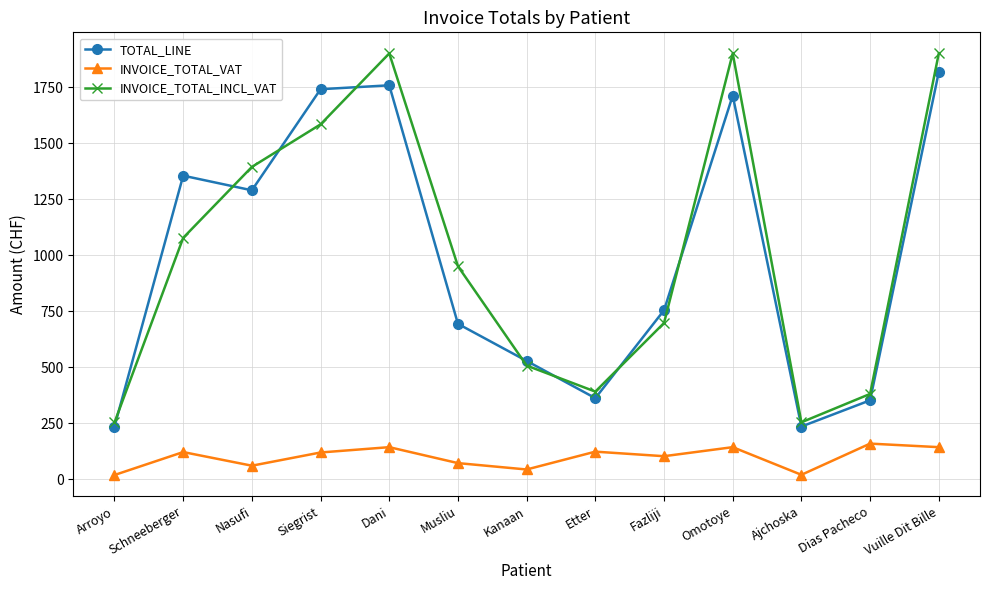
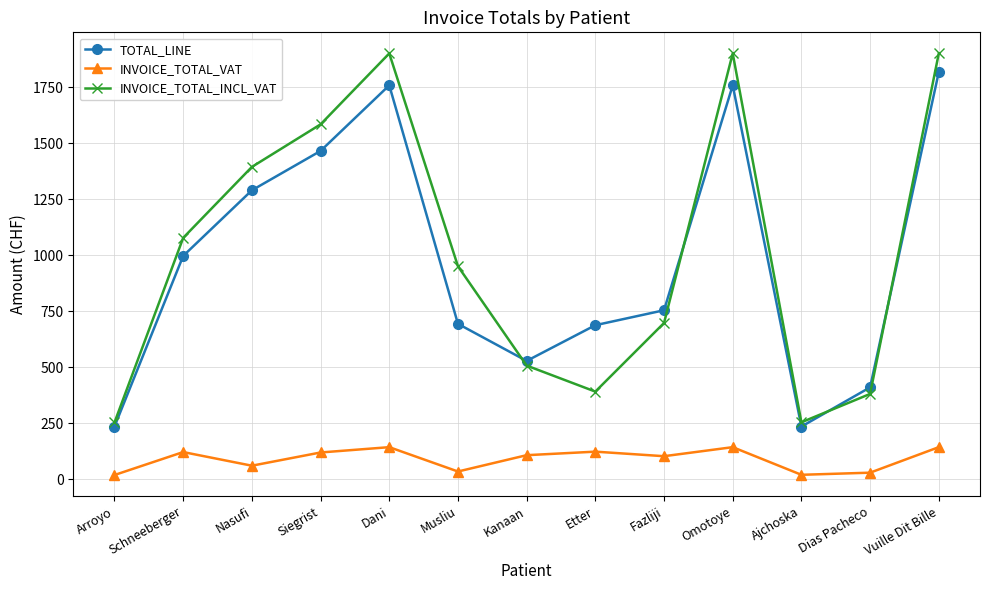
  {
    "TOTAL_LINE": {
      "Arroyo": 230,
-     "Schneeberger": 1350,
+     "Schneeberger": 1000,
      "Nasufi": 1290,
-     "Siegrist": 1740,
+     "Siegrist": 1470,
      "Dani": 1760,
      "Musliu": 690,
      "Kanaan": 530,
-     "Etter": 360,
+     "Etter": 690,
      "Fazliji": 750,
-     "Omotoye": 1710,
+     "Omotoye": 1760,
      "Ajchoska": 230,
-     "Dias Pacheco": 350,
+     "Dias Pacheco": 410,
      "Vuille Dit Bille": 1820
    },
    "INVOICE_TOTAL_VAT": {
      "Arroyo": 20,
      "Schneeberger": 120,
      "Nasufi": 60,
      "Siegrist": 120,
      "Dani": 140,
-     "Musliu": 70,
-     "Kanaan": 40,
+     "Musliu": 30,
+     "Kanaan": 110,
      "Etter": 120,
      "Fazliji": 100,
      "Omotoye": 140,
      "Ajchoska": 20,
-     "Dias Pacheco": 160,
+     "Dias Pacheco": 30,
      "Vuille Dit Bille": 140
    },
    "INVOICE_TOTAL_INCL_VAT": {
      "Arroyo": 250,
      "Schneeberger": 1080,
      "Nasufi": 1390,
      "Siegrist": 1580,
      "Dani": 1900,
      "Musliu": 950,
      "Kanaan": 510,
      "Etter": 390,
      "Fazliji": 700,
      "Omotoye": 1900,
      "Ajchoska": 250,
      "Dias Pacheco": 380,
      "Vuille Dit Bille": 1900
    }
  }
